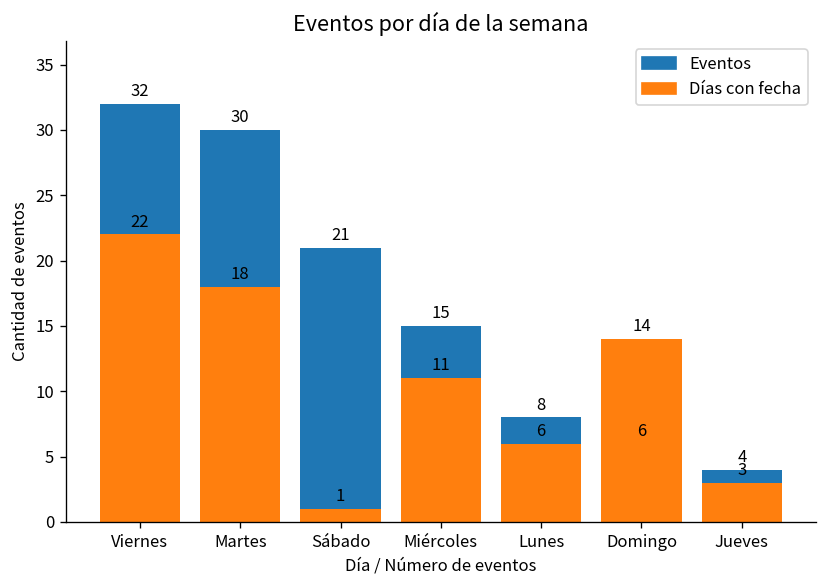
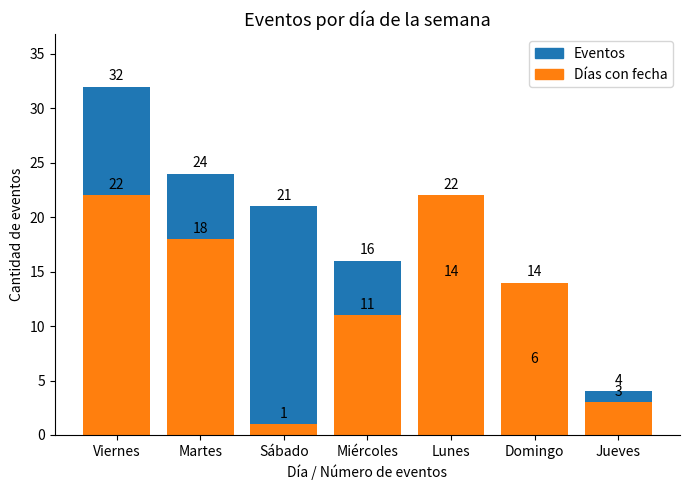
  {
    "Eventos": {
      "Viernes": 32,
-     "Martes": 30,
+     "Martes": 24,
      "Sábado": 21,
-     "Miércoles": 15,
-     "Lunes": 8
+     "Miércoles": 16,
+     "Lunes": 14
    },
    "Días con fecha": {
-     "Lunes": 6,
+     "Lunes": 22,
      "Domingo": 14
    }
  }
